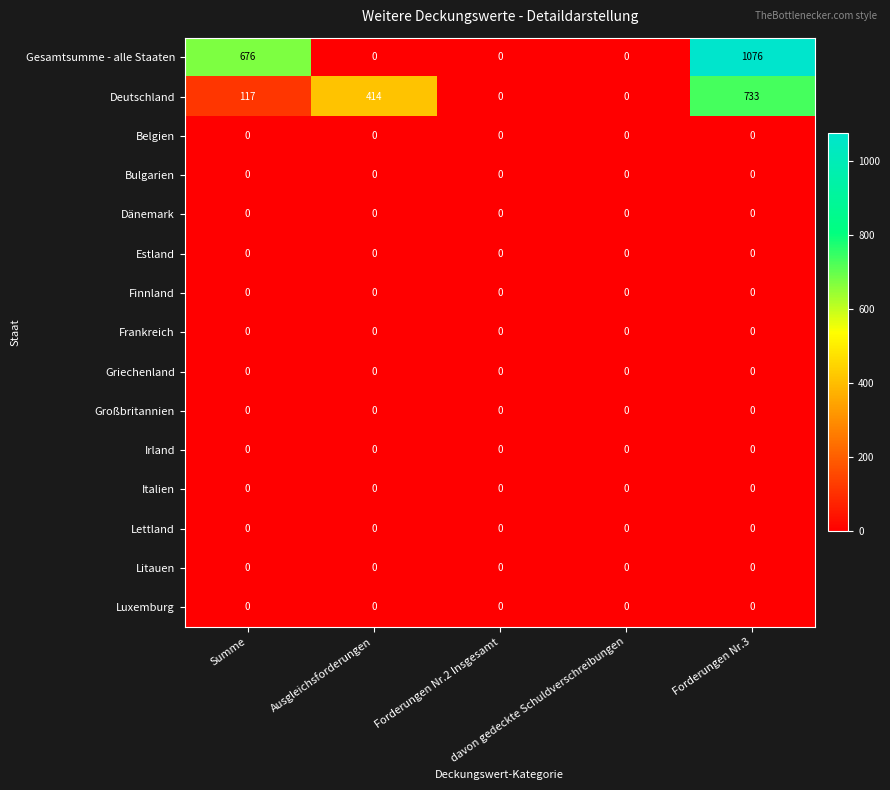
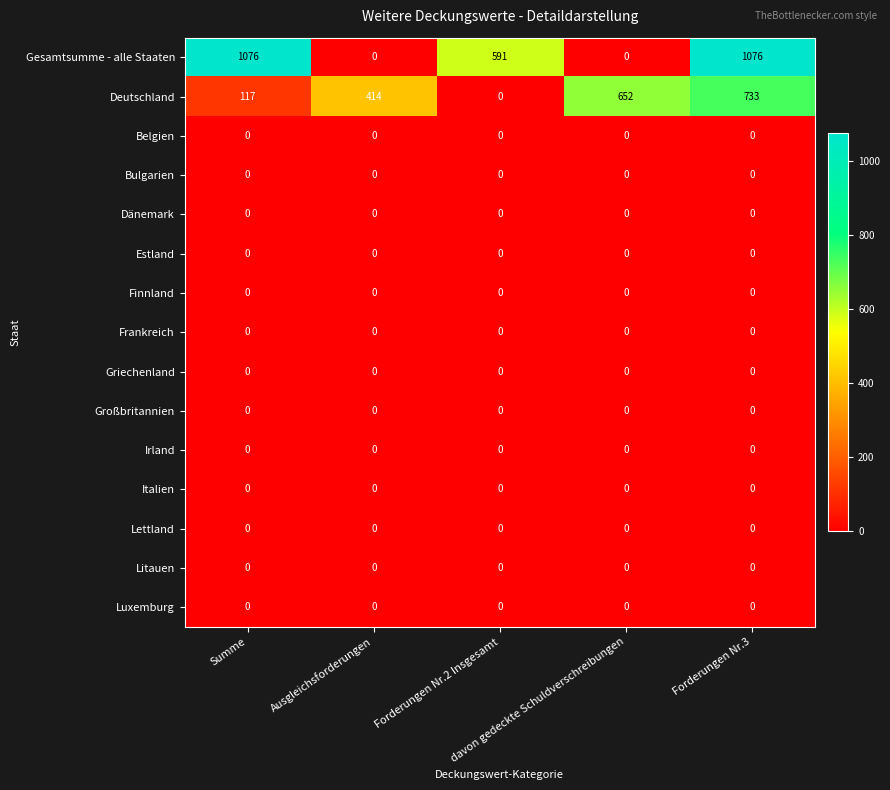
  {
    "Gesamtsumme - alle Staaten": {
-     "Summe": 676,
+     "Summe": 1076,
      "Ausgleichsforderungen": 0,
-     "Forderungen Nr.2 Insgesamt": 0,
+     "Forderungen Nr.2 Insgesamt": 591,
      "davon gedeckte Schuldverschreibungen": 0,
      "Forderungen Nr.3": 1076
    },
    "Deutschland": {
      "Summe": 117,
      "Ausgleichsforderungen": 414,
      "Forderungen Nr.2 Insgesamt": 0,
-     "davon gedeckte Schuldverschreibungen": 0,
+     "davon gedeckte Schuldverschreibungen": 652,
      "Forderungen Nr.3": 733
    },
    "Belgien": {
      "Summe": 0,
      "Ausgleichsforderungen": 0,
      "Forderungen Nr.2 Insgesamt": 0,
      "davon gedeckte Schuldverschreibungen": 0,
      "Forderungen Nr.3": 0
    },
    "Bulgarien": {
      "Summe": 0,
      "Ausgleichsforderungen": 0,
      "Forderungen Nr.2 Insgesamt": 0,
      "davon gedeckte Schuldverschreibungen": 0,
      "Forderungen Nr.3": 0
    },
    "Dänemark": {
      "Summe": 0,
      "Ausgleichsforderungen": 0,
      "Forderungen Nr.2 Insgesamt": 0,
      "davon gedeckte Schuldverschreibungen": 0,
      "Forderungen Nr.3": 0
    },
    "Estland": {
      "Summe": 0,
      "Ausgleichsforderungen": 0,
      "Forderungen Nr.2 Insgesamt": 0,
      "davon gedeckte Schuldverschreibungen": 0,
      "Forderungen Nr.3": 0
    },
    "Finnland": {
      "Summe": 0,
      "Ausgleichsforderungen": 0,
      "Forderungen Nr.2 Insgesamt": 0,
      "davon gedeckte Schuldverschreibungen": 0,
      "Forderungen Nr.3": 0
    },
    "Frankreich": {
      "Summe": 0,
      "Ausgleichsforderungen": 0,
      "Forderungen Nr.2 Insgesamt": 0,
      "davon gedeckte Schuldverschreibungen": 0,
      "Forderungen Nr.3": 0
    },
    "Griechenland": {
      "Summe": 0,
      "Ausgleichsforderungen": 0,
      "Forderungen Nr.2 Insgesamt": 0,
      "davon gedeckte Schuldverschreibungen": 0,
      "Forderungen Nr.3": 0
    },
    "Großbritannien": {
      "Summe": 0,
      "Ausgleichsforderungen": 0,
      "Forderungen Nr.2 Insgesamt": 0,
      "davon gedeckte Schuldverschreibungen": 0,
      "Forderungen Nr.3": 0
    },
    "Irland": {
      "Summe": 0,
      "Ausgleichsforderungen": 0,
      "Forderungen Nr.2 Insgesamt": 0,
      "davon gedeckte Schuldverschreibungen": 0,
      "Forderungen Nr.3": 0
    },
    "Italien": {
      "Summe": 0,
      "Ausgleichsforderungen": 0,
      "Forderungen Nr.2 Insgesamt": 0,
      "davon gedeckte Schuldverschreibungen": 0,
      "Forderungen Nr.3": 0
    },
    "Lettland": {
      "Summe": 0,
      "Ausgleichsforderungen": 0,
      "Forderungen Nr.2 Insgesamt": 0,
      "davon gedeckte Schuldverschreibungen": 0,
      "Forderungen Nr.3": 0
    },
    "Litauen": {
      "Summe": 0,
      "Ausgleichsforderungen": 0,
      "Forderungen Nr.2 Insgesamt": 0,
      "davon gedeckte Schuldverschreibungen": 0,
      "Forderungen Nr.3": 0
    },
    "Luxemburg": {
      "Summe": 0,
      "Ausgleichsforderungen": 0,
      "Forderungen Nr.2 Insgesamt": 0,
      "davon gedeckte Schuldverschreibungen": 0,
      "Forderungen Nr.3": 0
    }
  }
